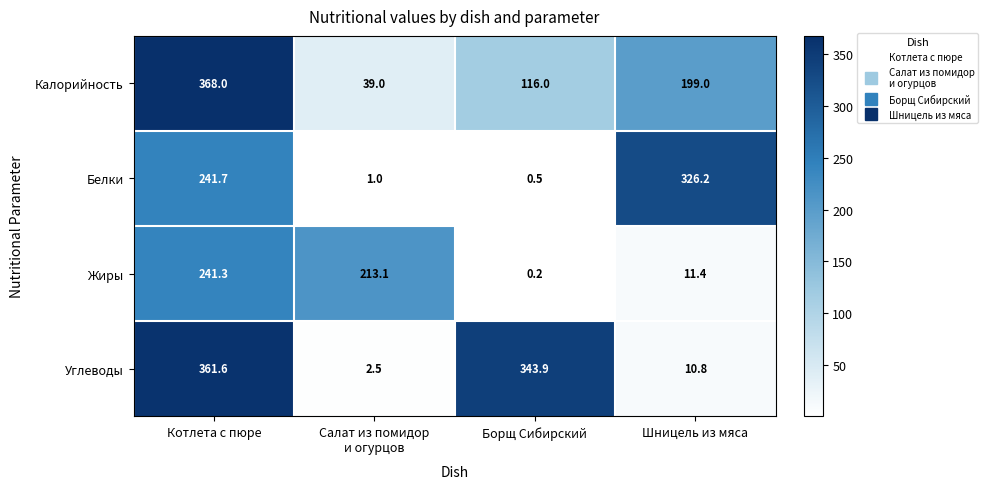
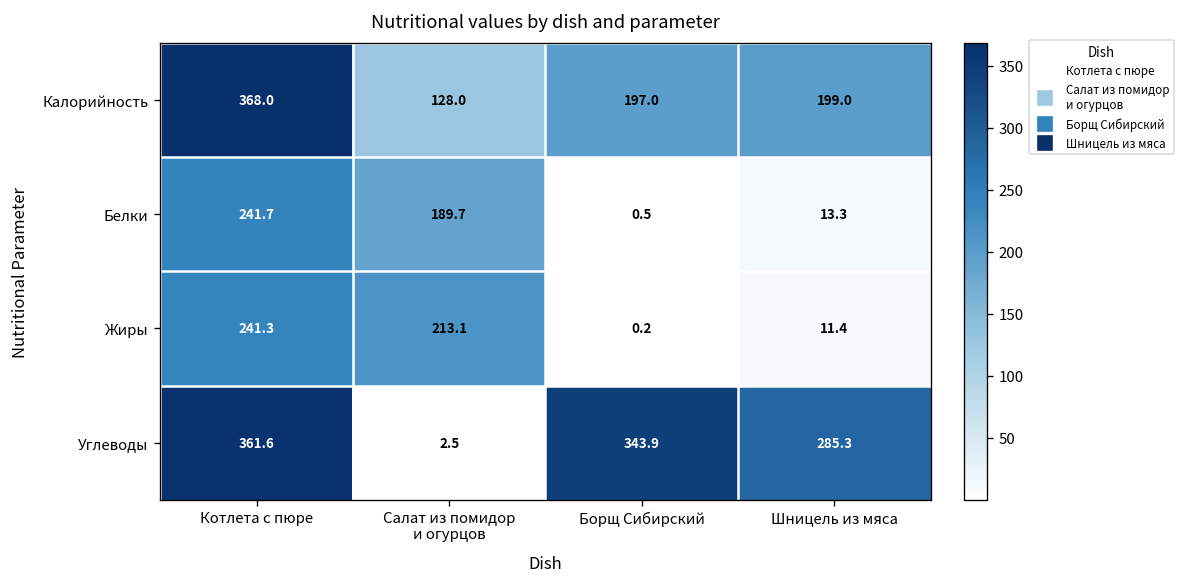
  {
    "Калорийность": {
      "Котлета с пюре": 368.0,
-     "Салат из помидор и огурцов": 39.0,
-     "Борщ Сибирский": 116.0,
+     "Салат из помидор и огурцов": 128.0,
+     "Борщ Сибирский": 197.0,
      "Шницель из мяса": 199.0
    },
    "Белки": {
      "Котлета с пюре": 241.7,
-     "Салат из помидор и огурцов": 1.0,
+     "Салат из помидор и огурцов": 189.7,
      "Борщ Сибирский": 0.5,
-     "Шницель из мяса": 326.2
+     "Шницель из мяса": 13.3
    },
    "Жиры": {
      "Котлета с пюре": 241.3,
      "Салат из помидор и огурцов": 213.1,
      "Борщ Сибирский": 0.2,
      "Шницель из мяса": 11.4
    },
    "Углеводы": {
      "Котлета с пюре": 361.6,
      "Салат из помидор и огурцов": 2.5,
      "Борщ Сибирский": 343.9,
-     "Шницель из мяса": 10.8
+     "Шницель из мяса": 285.3
    }
  }
